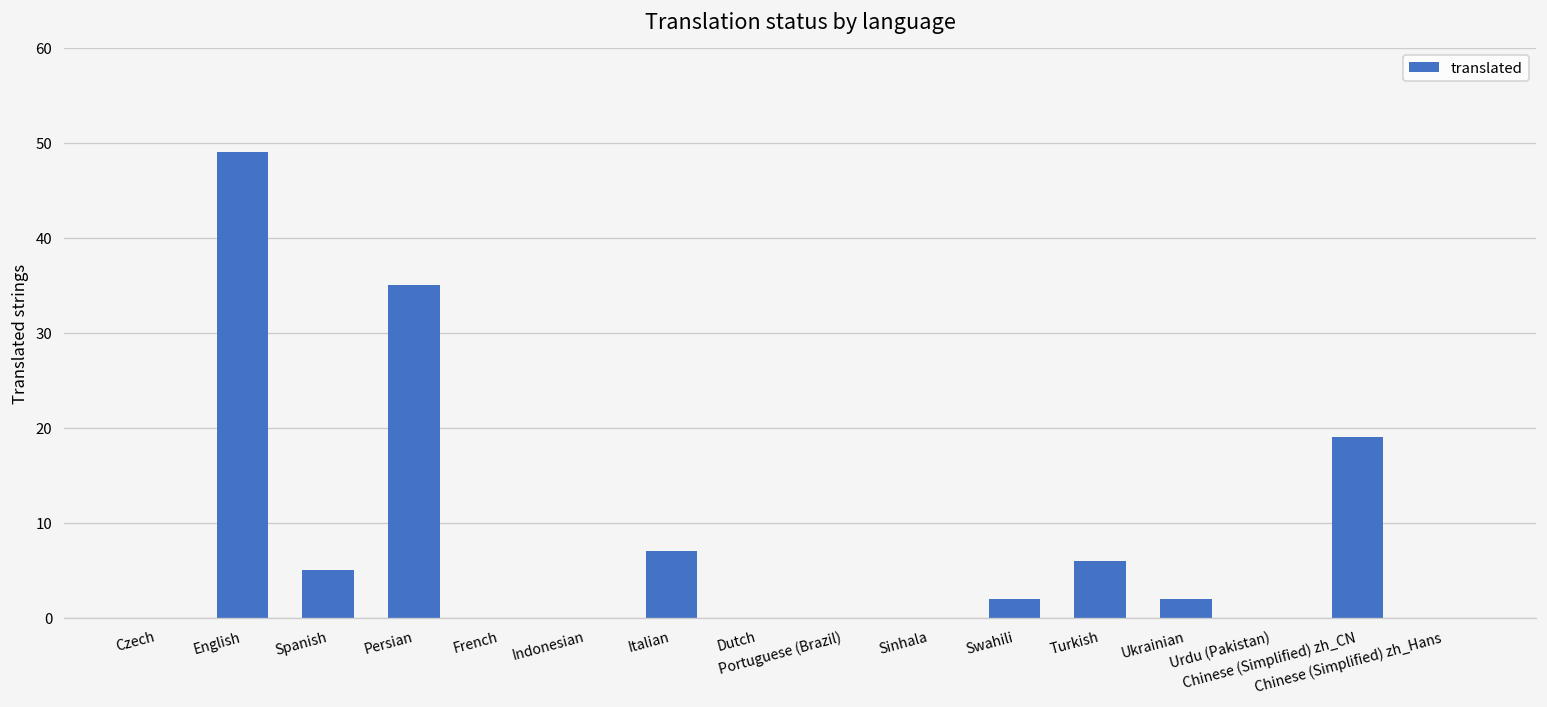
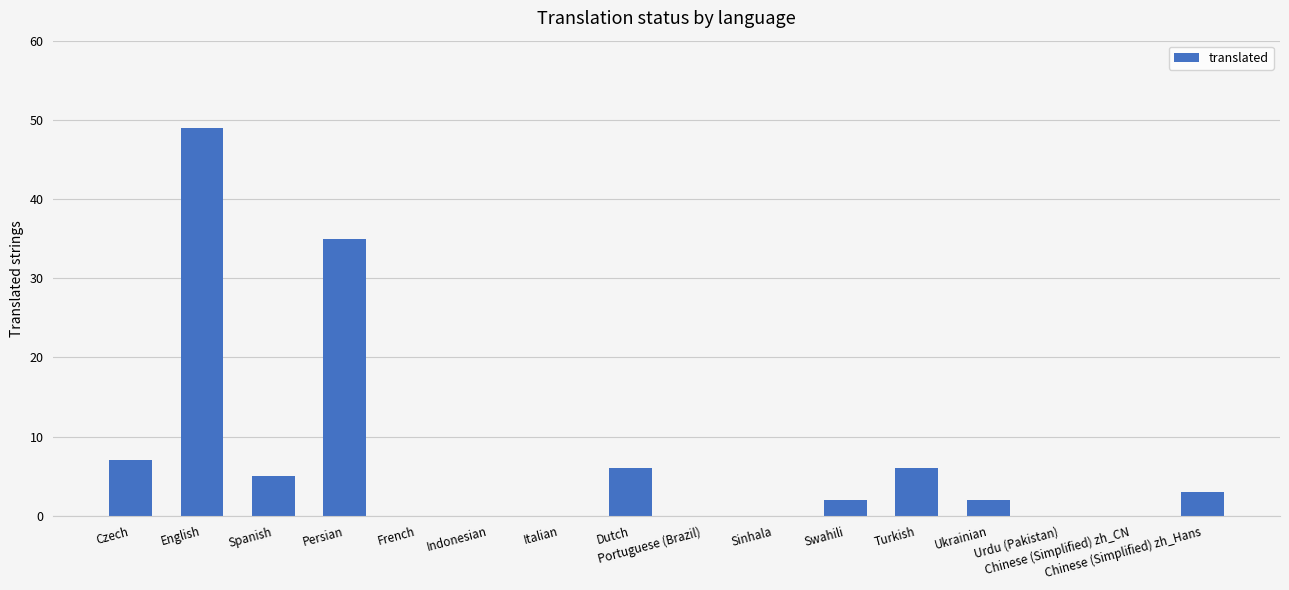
  {
-   "Czech": 0,
+   "Czech": 7,
    "English": 49,
    "Spanish": 5,
    "Persian": 35,
    "French": 0,
    "Indonesian": 0,
-   "Italian": 7,
-   "Dutch": 0,
+   "Italian": 0,
+   "Dutch": 6,
    "Portuguese (Brazil)": 0,
    "Sinhala": 0,
    "Swahili": 2,
    "Turkish": 6,
    "Ukrainian": 2,
    "Urdu (Pakistan)": 0,
-   "Chinese (Simplified) zh_CN": 19,
-   "Chinese (Simplified) zh_Hans": 0
+   "Chinese (Simplified) zh_CN": 0,
+   "Chinese (Simplified) zh_Hans": 3
  }
